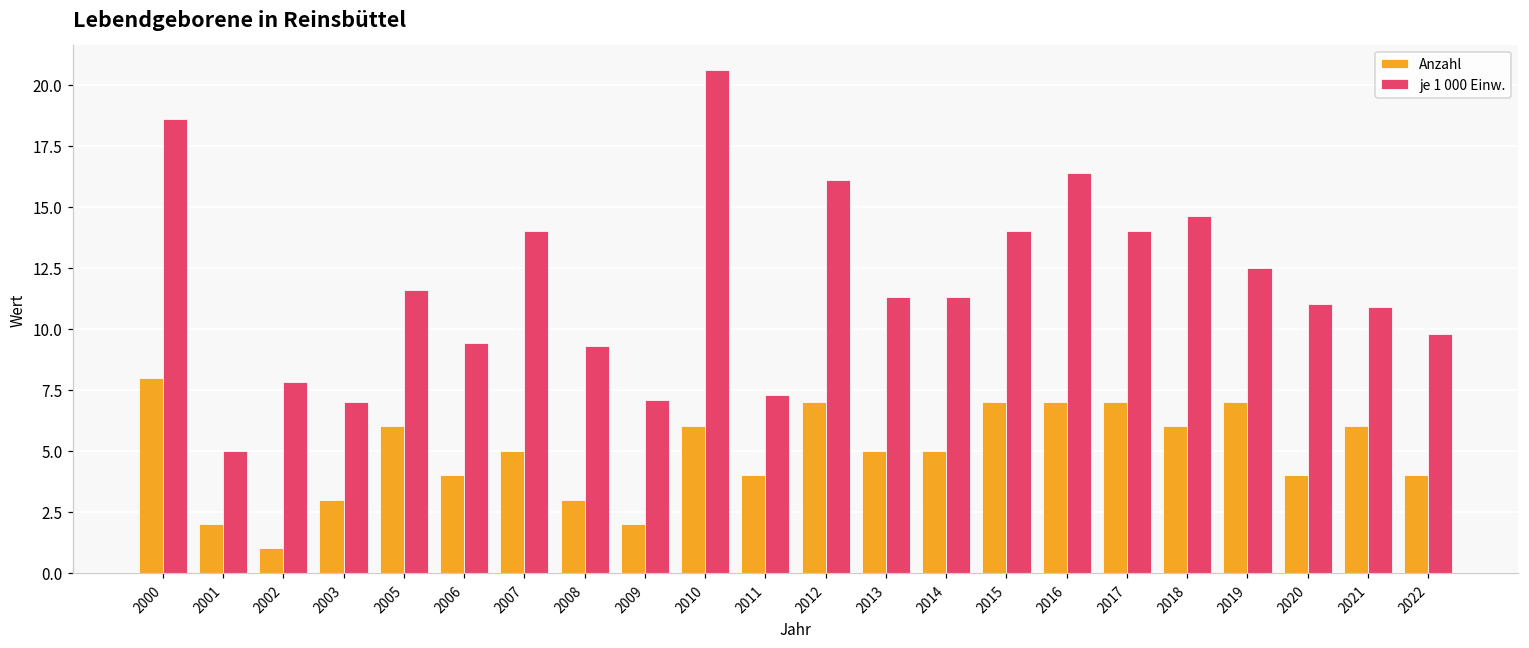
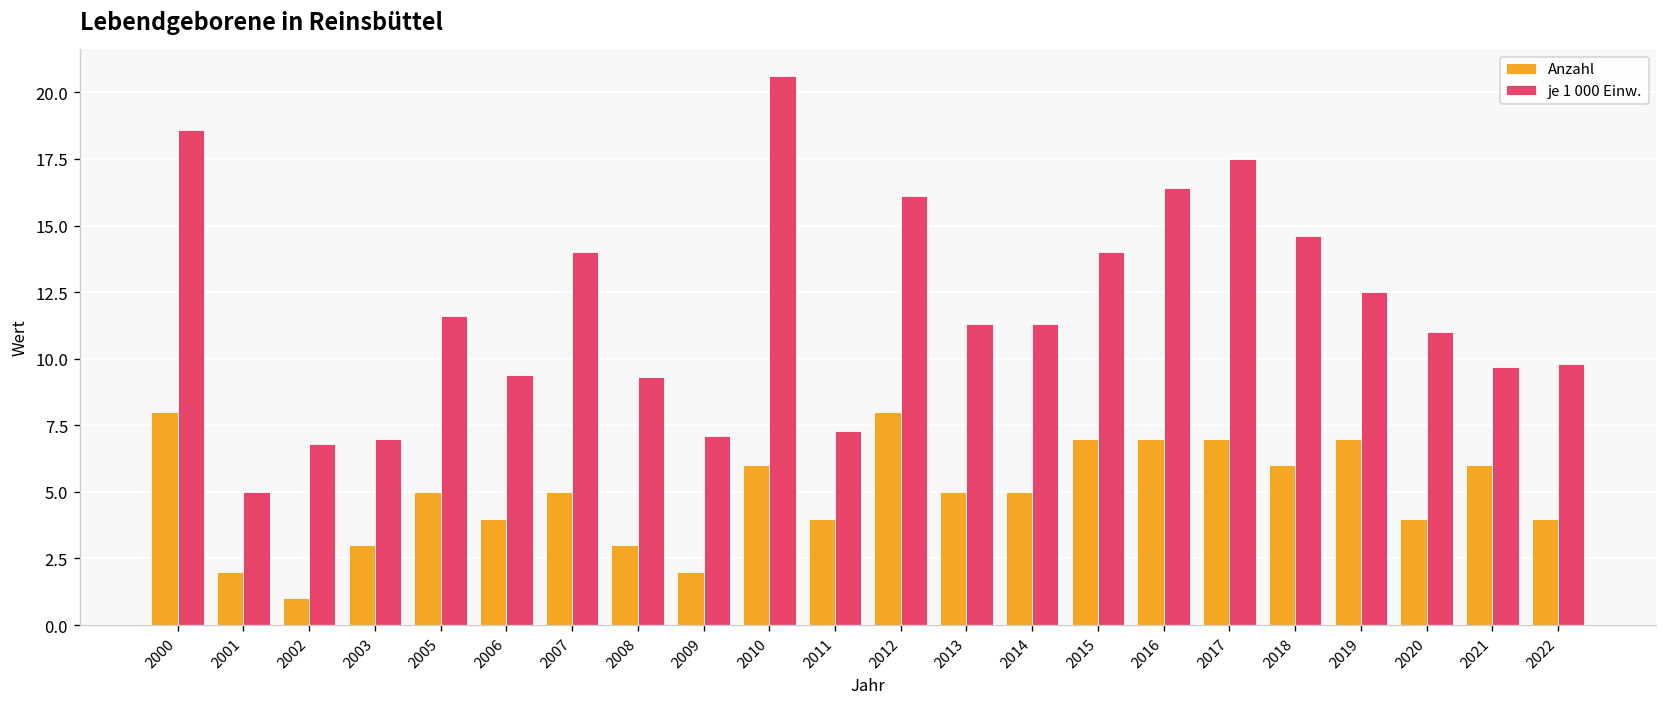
  {
    "Anzahl": {
      "2000": 8,
      "2001": 2,
      "2002": 1,
      "2003": 3,
-     "2005": 6,
+     "2005": 5,
      "2006": 4,
      "2007": 5,
      "2008": 3,
      "2009": 2,
      "2010": 6,
      "2011": 4,
-     "2012": 7,
+     "2012": 8,
      "2013": 5,
      "2014": 5,
      "2015": 7,
      "2016": 7,
      "2017": 7,
      "2018": 6,
      "2019": 7,
      "2020": 4,
      "2021": 6,
      "2022": 4
    },
    "je 1 000 Einw.": {
      "2000": 18.6,
      "2001": 5.0,
-     "2002": 7.8,
+     "2002": 6.8,
      "2003": 7.0,
      "2005": 11.6,
      "2006": 9.4,
      "2007": 14.0,
      "2008": 9.3,
      "2009": 7.1,
      "2010": 20.6,
      "2011": 7.3,
      "2012": 16.1,
      "2013": 11.3,
      "2014": 11.3,
      "2015": 14.0,
      "2016": 16.4,
-     "2017": 14.0,
+     "2017": 17.5,
      "2018": 14.6,
      "2019": 12.5,
      "2020": 11.0,
-     "2021": 10.9,
+     "2021": 9.7,
      "2022": 9.8
    }
  }
